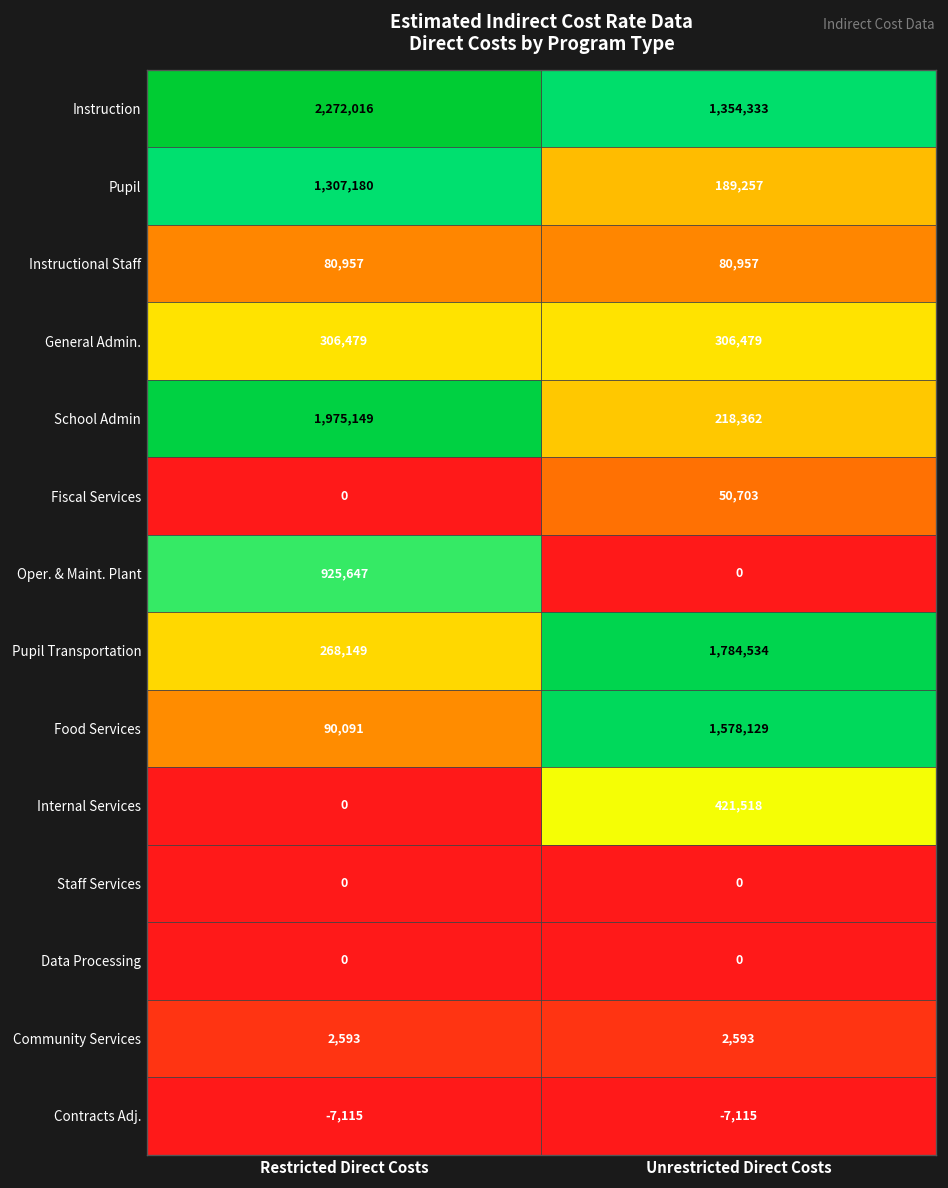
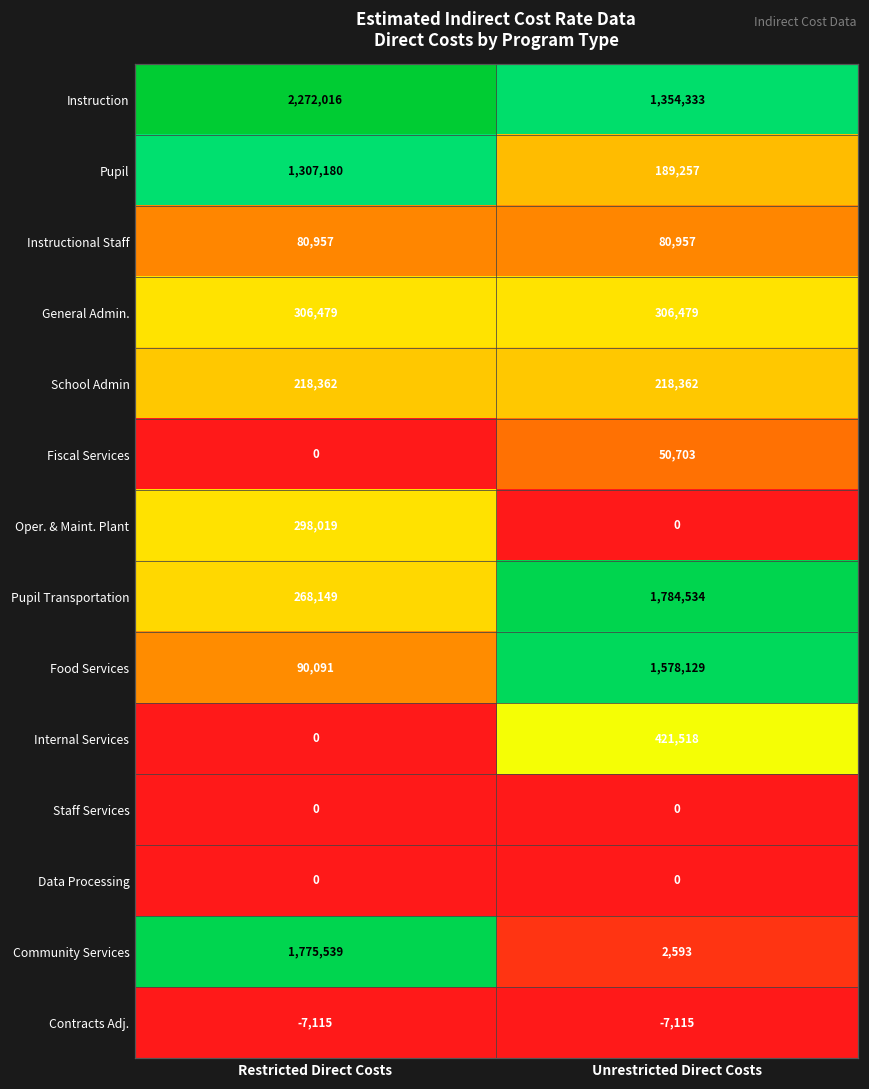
  {
    "Instruction": {
      "Restricted Direct Costs": "2,272,016",
      "Unrestricted Direct Costs": "1,354,333"
    },
    "Pupil": {
      "Restricted Direct Costs": "1,307,180",
      "Unrestricted Direct Costs": "189,257"
    },
    "Instructional Staff": {
      "Restricted Direct Costs": "80,957",
      "Unrestricted Direct Costs": "80,957"
    },
    "General Admin.": {
      "Restricted Direct Costs": "306,479",
      "Unrestricted Direct Costs": "306,479"
    },
    "School Admin": {
-     "Restricted Direct Costs": "1,975,149",
+     "Restricted Direct Costs": "218,362",
      "Unrestricted Direct Costs": "218,362"
    },
    "Fiscal Services": {
      "Restricted Direct Costs": "0",
      "Unrestricted Direct Costs": "50,703"
    },
    "Oper. & Maint. Plant": {
-     "Restricted Direct Costs": "925,647",
+     "Restricted Direct Costs": "298,019",
      "Unrestricted Direct Costs": "0"
    },
    "Pupil Transportation": {
      "Restricted Direct Costs": "268,149",
      "Unrestricted Direct Costs": "1,784,534"
    },
    "Food Services": {
      "Restricted Direct Costs": "90,091",
      "Unrestricted Direct Costs": "1,578,129"
    },
    "Internal Services": {
      "Restricted Direct Costs": "0",
      "Unrestricted Direct Costs": "421,518"
    },
    "Staff Services": {
      "Restricted Direct Costs": "0",
      "Unrestricted Direct Costs": "0"
    },
    "Data Processing": {
      "Restricted Direct Costs": "0",
      "Unrestricted Direct Costs": "0"
    },
    "Community Services": {
-     "Restricted Direct Costs": "2,593",
+     "Restricted Direct Costs": "1,775,539",
      "Unrestricted Direct Costs": "2,593"
    },
    "Contracts Adj.": {
      "Restricted Direct Costs": "-7,115",
      "Unrestricted Direct Costs": "-7,115"
    }
  }
